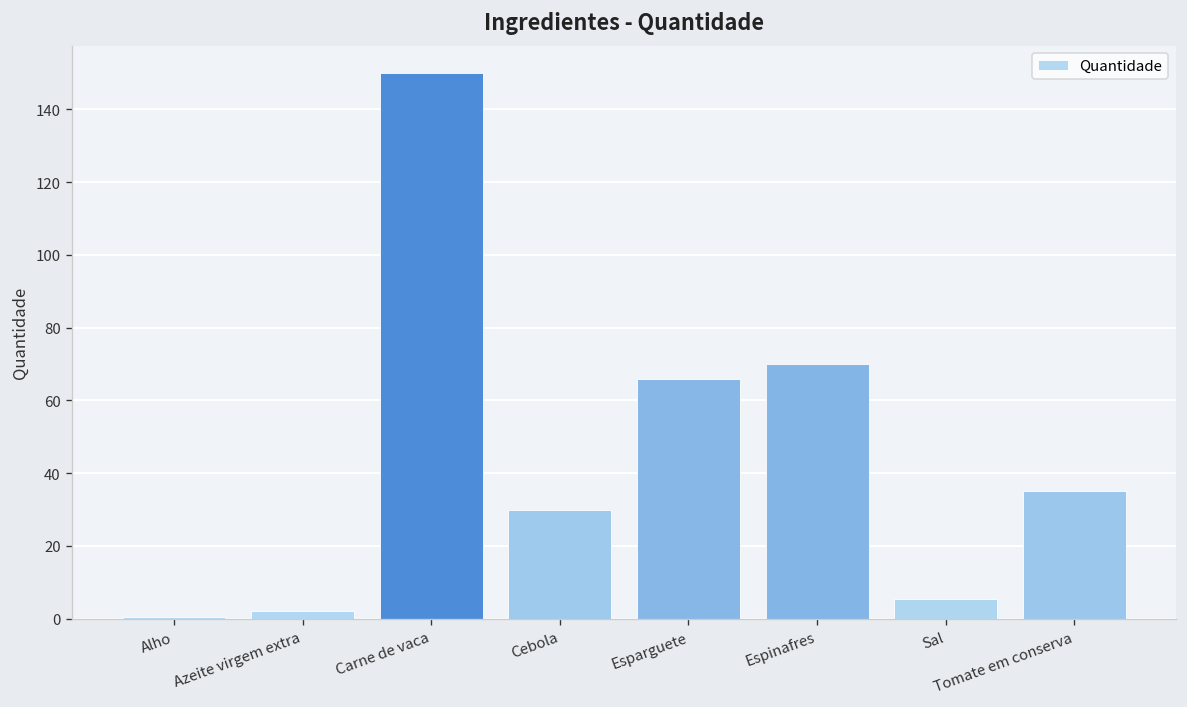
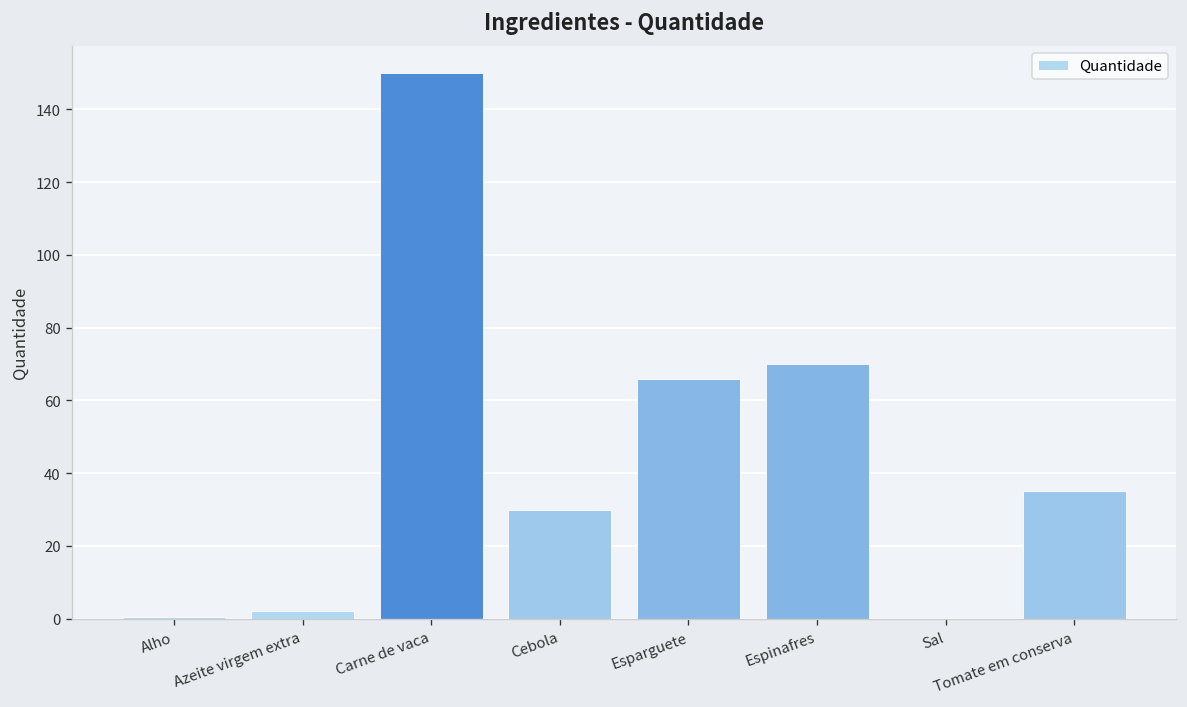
  {
    "Azeite virgem extra": 2,
    "Carne de vaca": 150,
    "Cebola": 30,
    "Esparguete": 66,
    "Espinafres": 70,
-   "Sal": 5,
+   "Sal": 0,
    "Tomate em conserva": 35
  }
